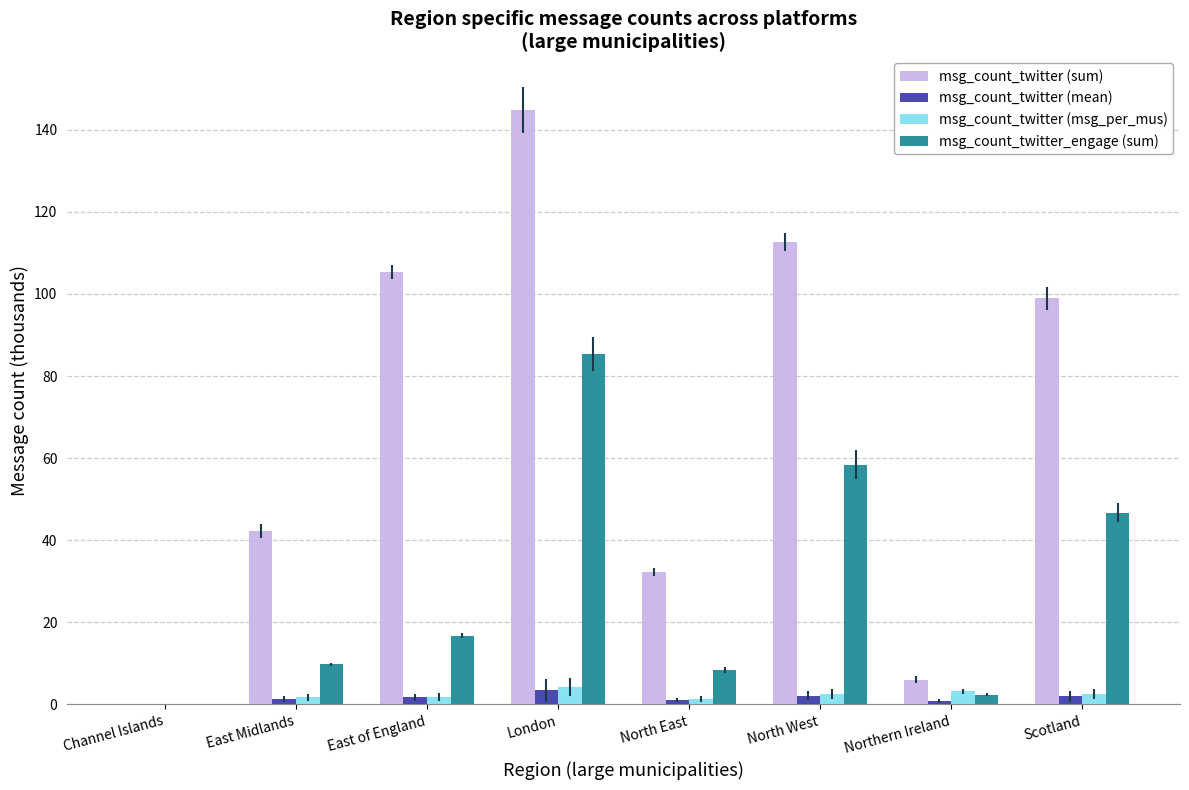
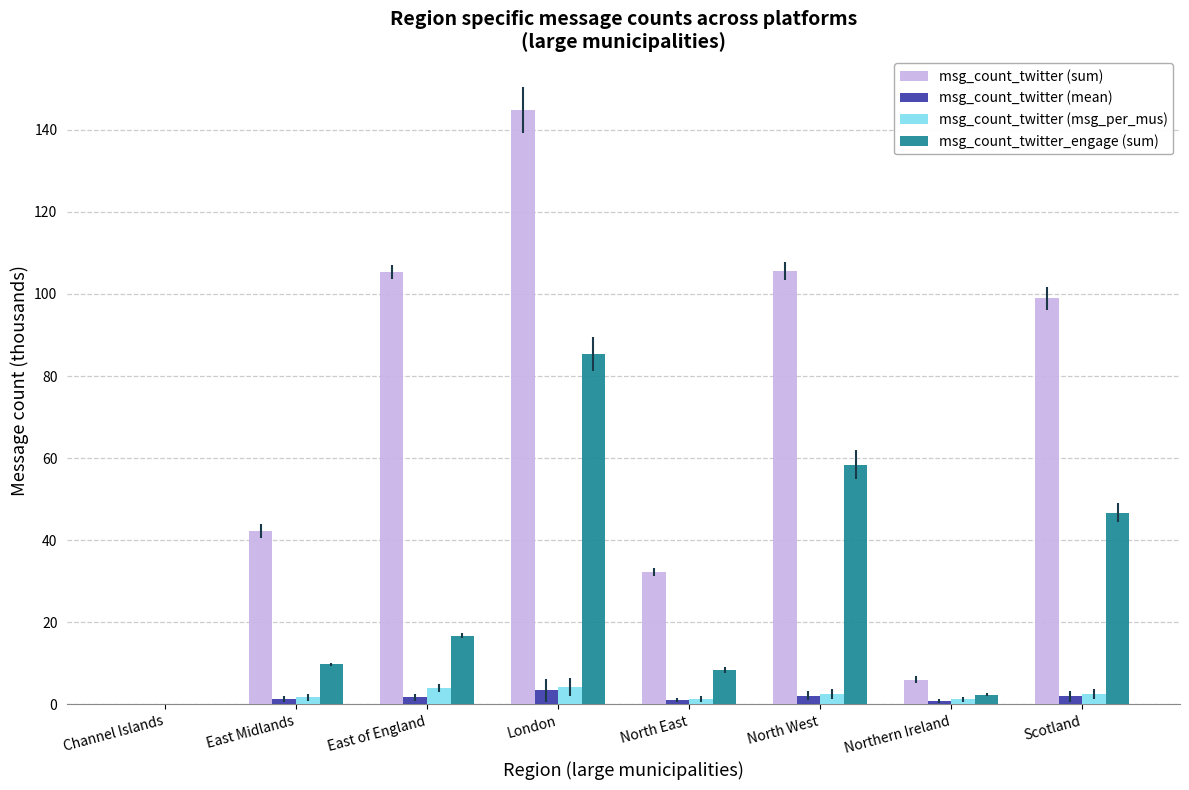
  {
    "msg_count_twitter (sum)": {
      "East Midlands": 42,
      "East of England": 105,
      "London": 145,
      "North East": 32,
-     "North West": 113,
+     "North West": 106,
      "Northern Ireland": 6,
      "Scotland": 99
    },
    "msg_count_twitter (mean)": {
      "East Midlands": 1,
      "East of England": 2,
      "London": 3,
      "North East": 1,
      "North West": 2,
      "Northern Ireland": 1,
      "Scotland": 2
    },
    "msg_count_twitter (msg_per_mus)": {
      "East Midlands": 2,
-     "East of England": 2,
+     "East of England": 4,
      "London": 4,
      "North East": 1,
      "North West": 3,
-     "Northern Ireland": 3,
+     "Northern Ireland": 1,
      "Scotland": 3
    },
    "msg_count_twitter_engage (sum)": {
      "East Midlands": 10,
      "East of England": 17,
      "London": 85,
      "North East": 8,
      "North West": 58,
      "Northern Ireland": 2,
      "Scotland": 47
    }
  }
